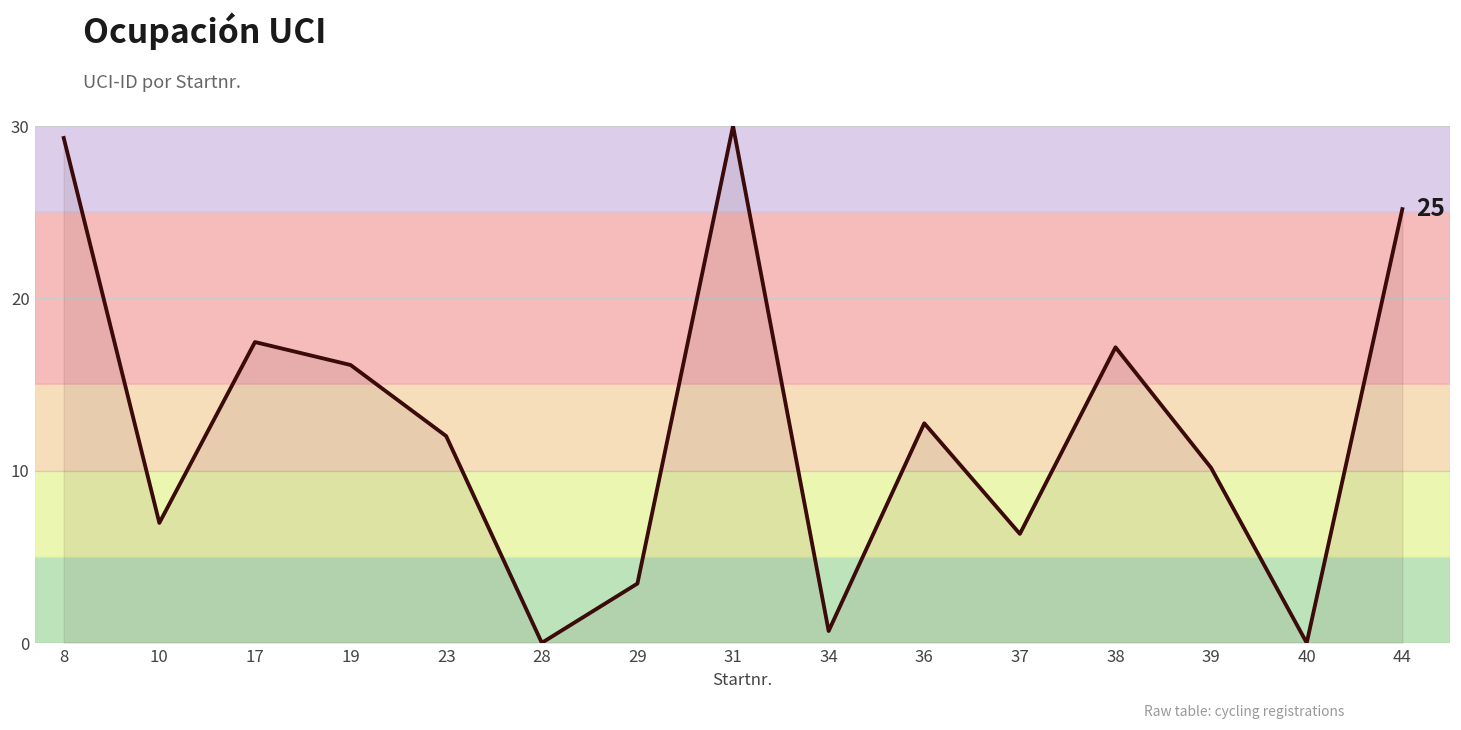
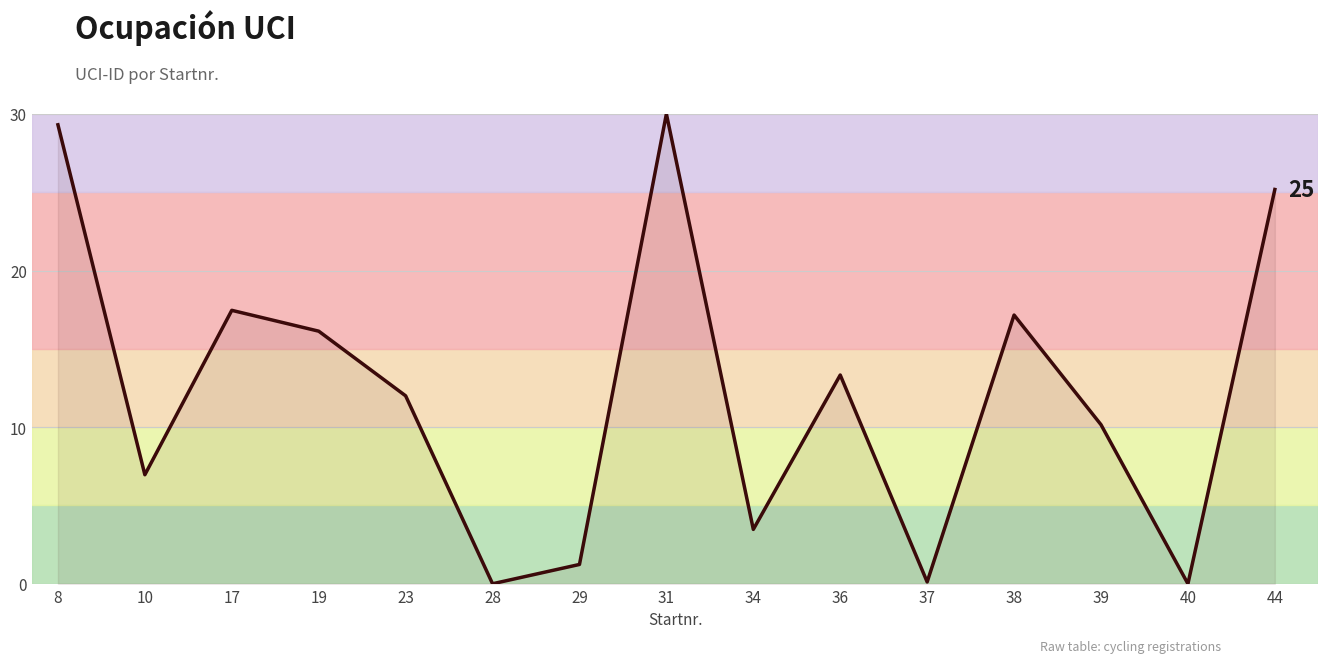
  {
    "8": 29.3,
    "10": 7.0,
    "17": 17.5,
    "19": 16.1,
    "23": 12.0,
    "28": 0.0,
-   "29": 3.4,
+   "29": 1.2,
    "31": 30.0,
-   "34": 0.7,
-   "36": 12.7,
-   "37": 6.3,
+   "34": 3.5,
+   "36": 13.3,
+   "37": 0.1,
    "38": 17.2,
    "39": 10.2,
    "40": 0.0
  }
